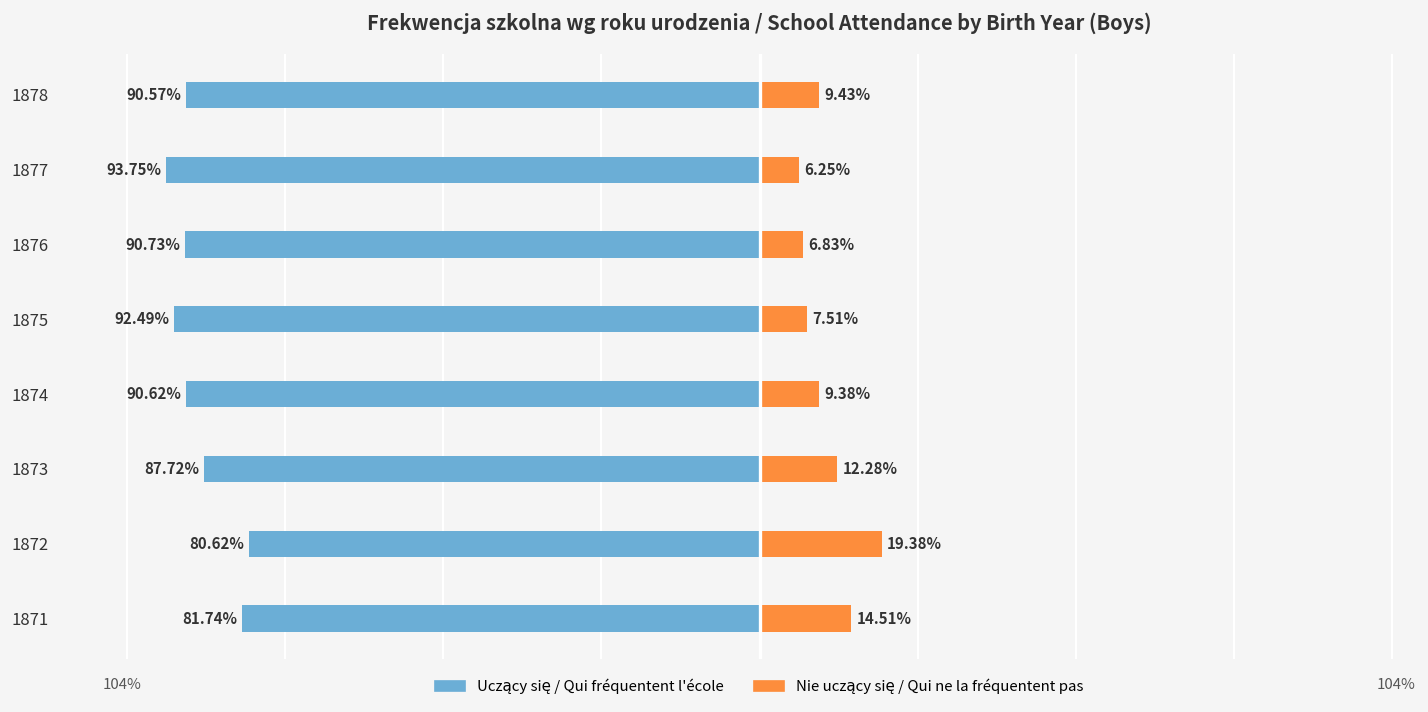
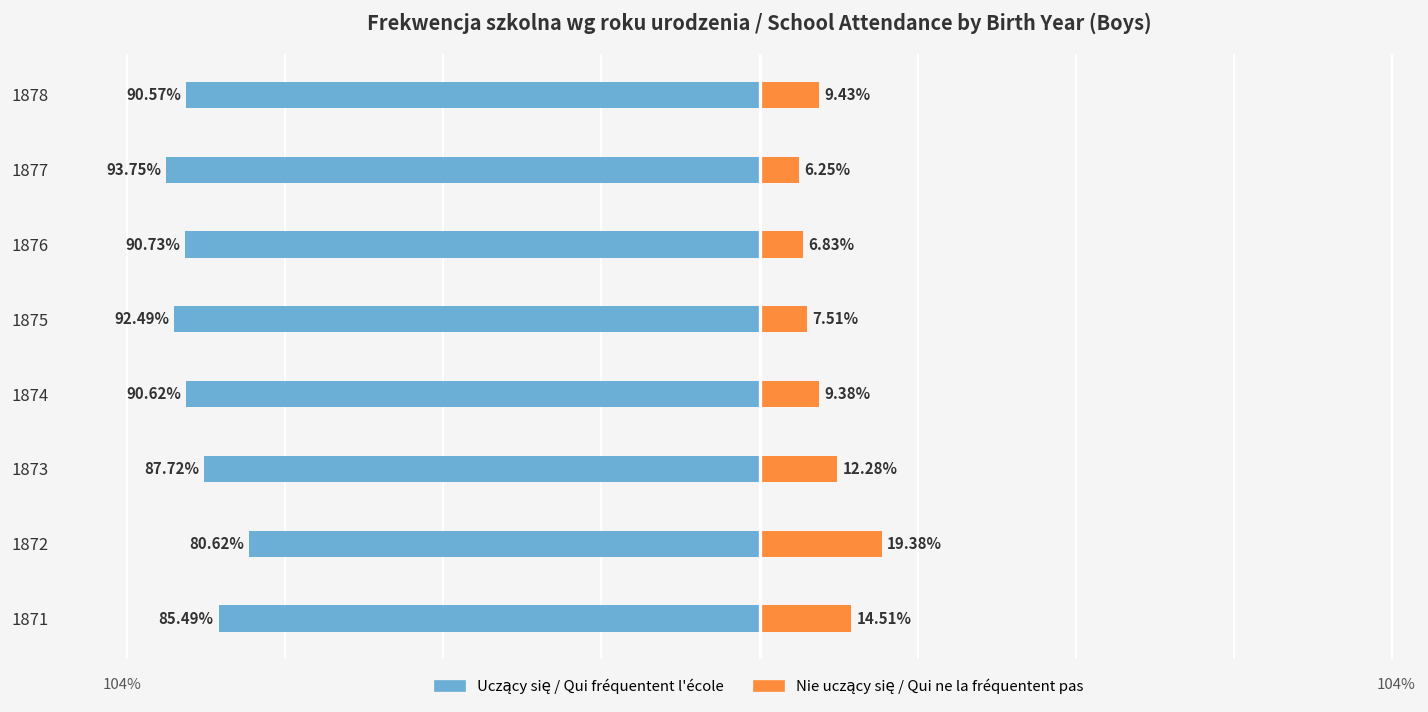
  {
    "Uczący się / Qui fréquentent l'école": {
-     "1871": "81.74%"
+     "1871": "85.49%"
    },
    "Nie uczący się / Qui ne la fréquentent pas": {
      "1878": "9.43%",
      "1877": "6.25%",
      "1876": "6.83%",
      "1875": "7.51%",
      "1874": "9.38%",
      "1873": "12.28%",
      "1872": "19.38%",
      "1871": "14.51%"
    }
  }
